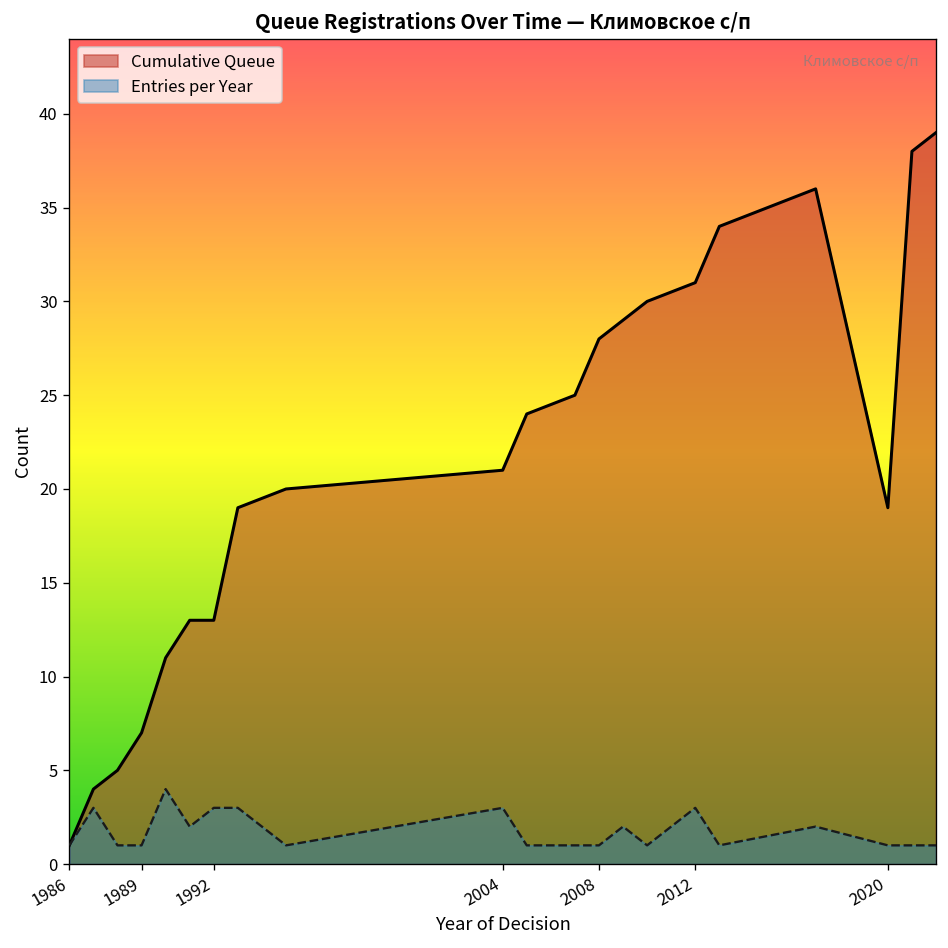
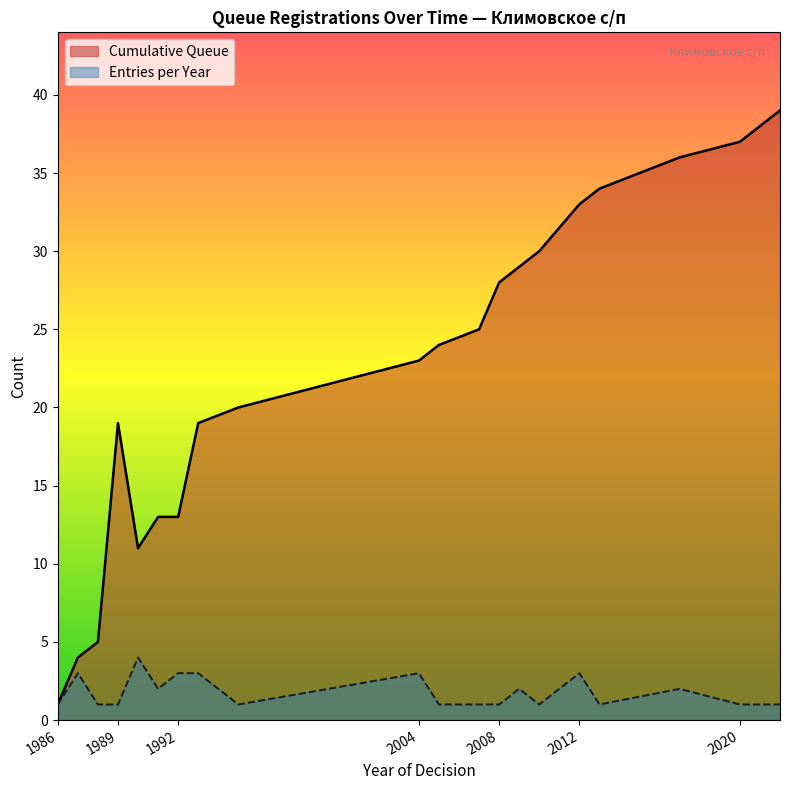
  {
    "Cumulative Queue": {
-     "1989": 7,
+     "1989": 19,
      "1992": 13,
-     "2004": 21,
+     "2004": 23,
      "2008": 28,
-     "2012": 31,
-     "2020": 19
+     "2012": 33,
+     "2020": 37
    },
    "Entries per Year": {
      "1989": 1,
      "1992": 3,
      "2004": 3,
      "2008": 1,
      "2012": 3,
      "2020": 1
    }
  }
